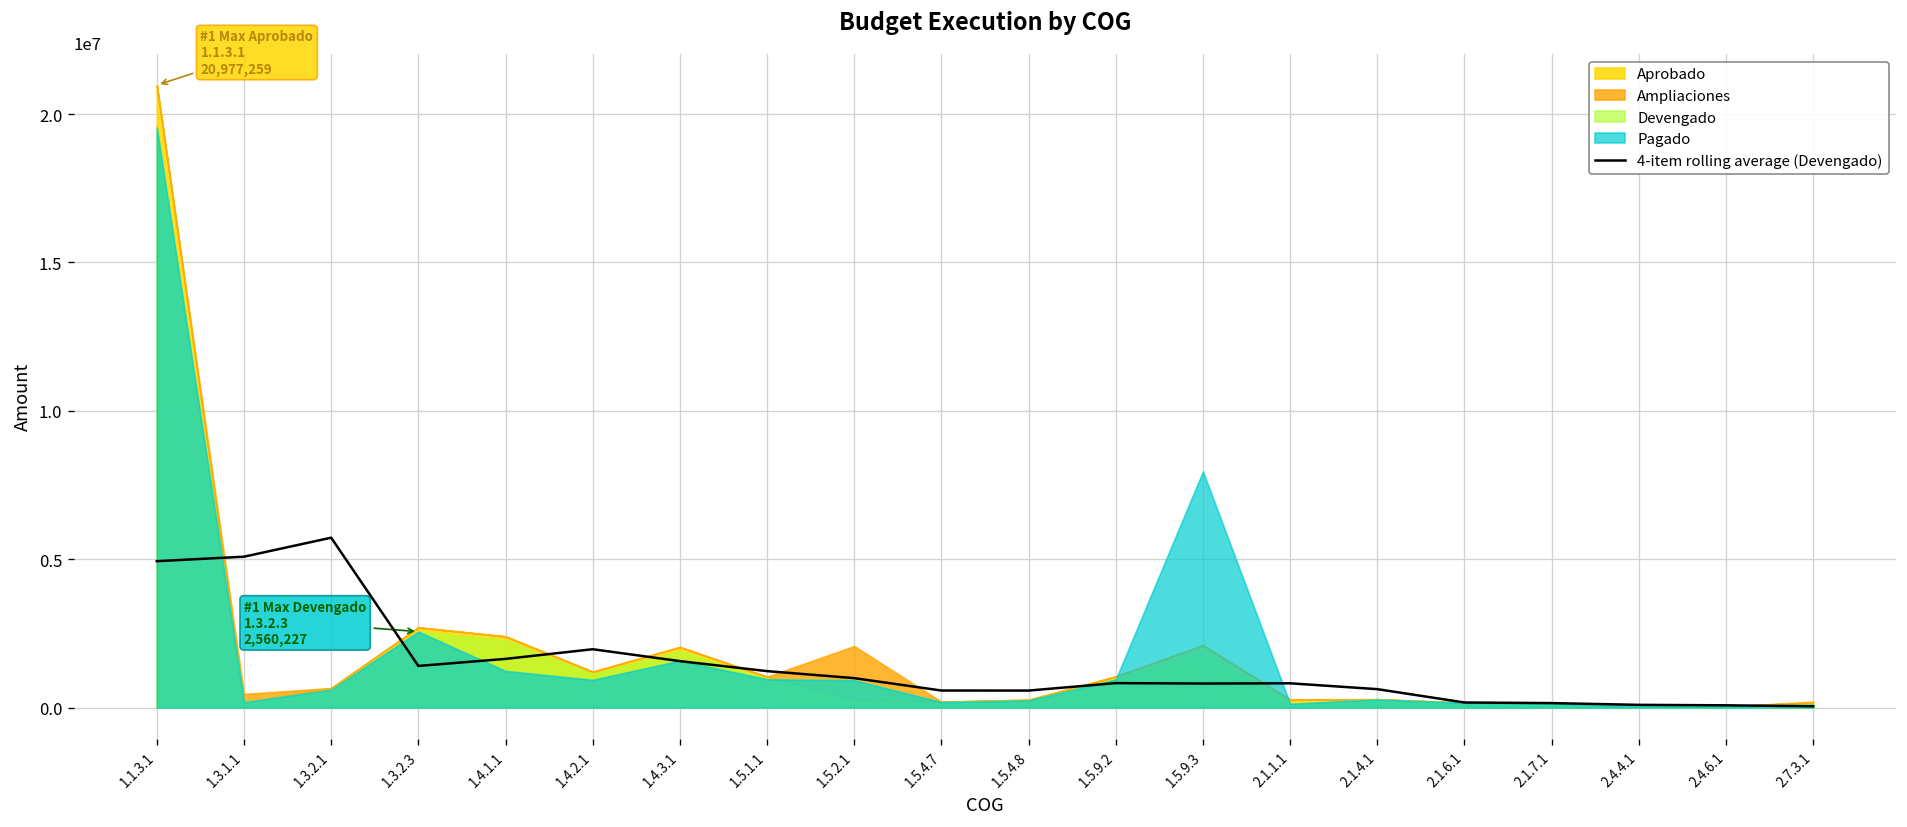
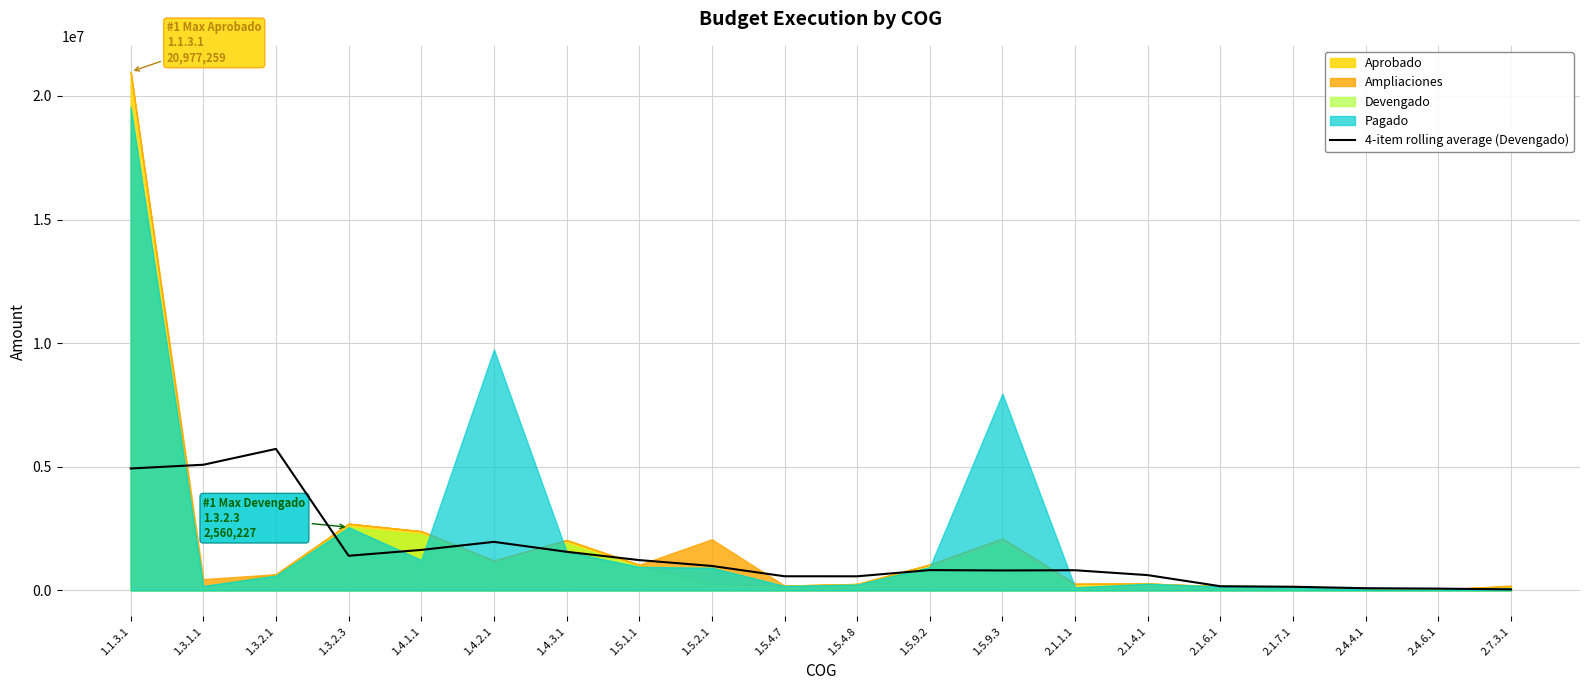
  {
    "4-item rolling average (Devengado)": {
      "1.1.3.1": 4900000,
      "1.3.1.1": 5100000,
      "1.3.2.1": 5700000,
      "1.3.2.3": 1400000,
      "1.4.1.1": 1600000,
      "1.4.2.1": 2000000,
      "1.5.1.1": 1200000,
      "1.5.4.7": 600000,
      "1.5.4.8": 600000,
      "1.5.9.2": 800000,
      "1.5.9.3": 800000,
      "2.1.1.1": 800000,
      "2.1.4.1": 600000
    },
    "Devengado": {
      "1.4.1.1": 2300000,
      "1.4.3.1": 1900000,
      "1.5.9.3": 1900000
    },
    "Pagado": {
      "1.4.1.1": 1200000,
-     "1.4.2.1": 900000,
+     "1.4.2.1": 9700000,
      "1.5.9.3": 8000000
    }
  }
